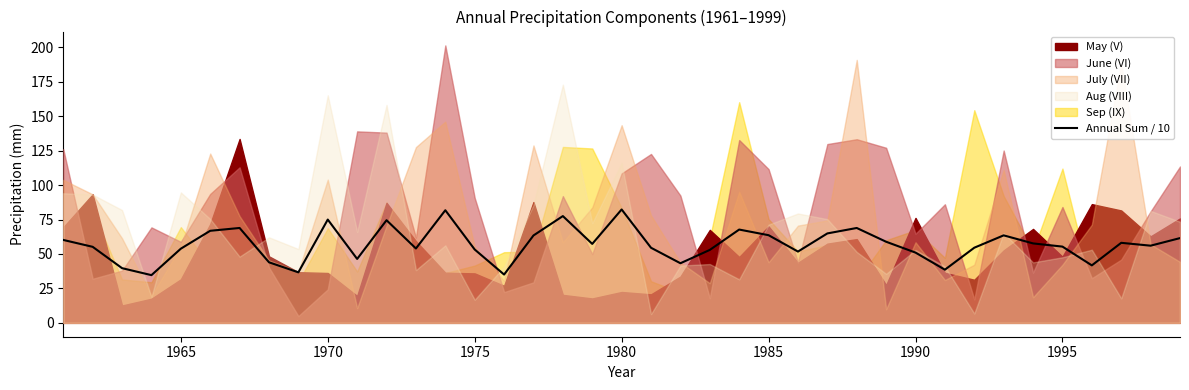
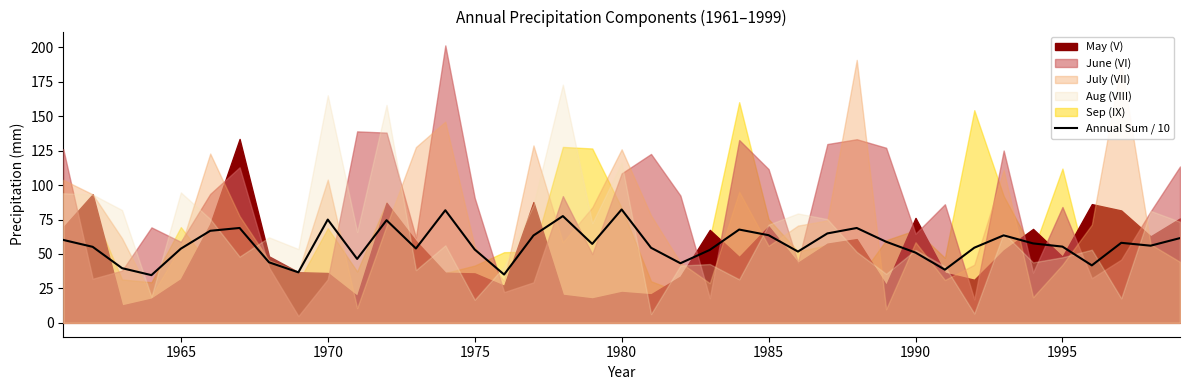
  {
    "May (V)": {
      "1965": 32,
      "1970": 36,
      "1975": 36,
      "1980": 22,
      "1990": 76
    },
    "Annual Sum / 10": {
      "1970": 75,
      "1975": 53,
      "1985": 64,
      "1990": 51,
      "1995": 55
    },
    "June (VI)": {
      "1965": 59,
-     "1970": 24,
+     "1970": 32,
      "1975": 91,
      "1980": 109,
      "1985": 112,
      "1990": 65,
      "1995": 84
    },
    "July (VII)": {
      "1970": 104,
      "1975": 55,
-     "1980": 144,
-     "1985": 44,
+     "1980": 126,
+     "1985": 56,
      "1990": 59,
      "1995": 42
    },
    "Aug (VIII)": {
      "1965": 95,
      "1970": 165,
      "1975": 17,
      "1980": 116,
      "1990": 53
    },
    "Sep (IX)": {
      "1965": 70,
      "1970": 69,
      "1975": 42,
      "1985": 75,
      "1990": 67,
      "1995": 112
    }
  }
